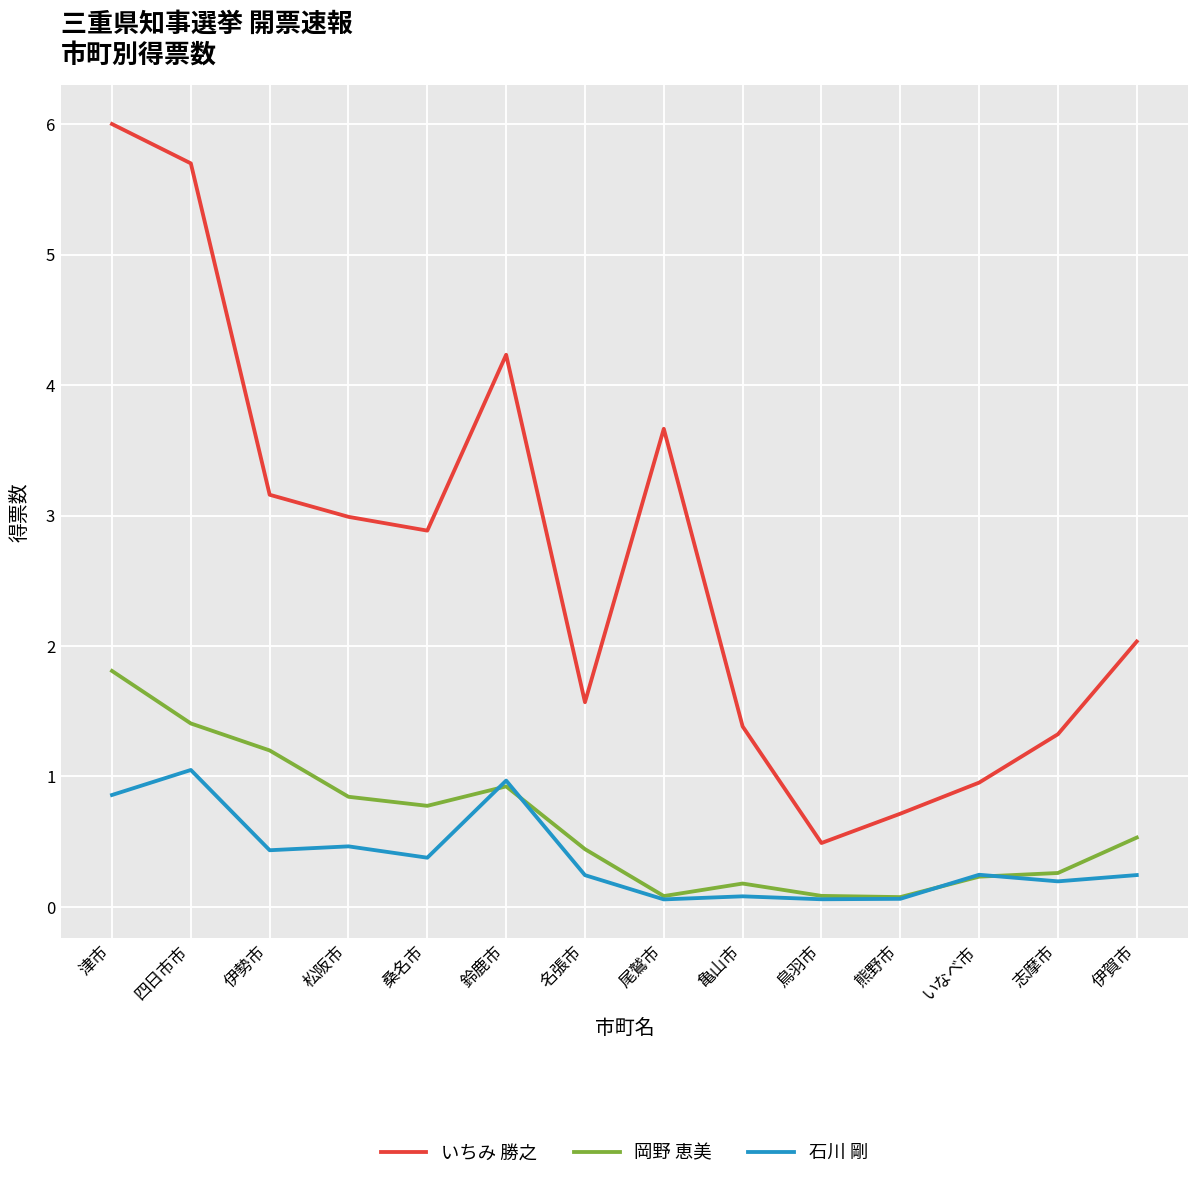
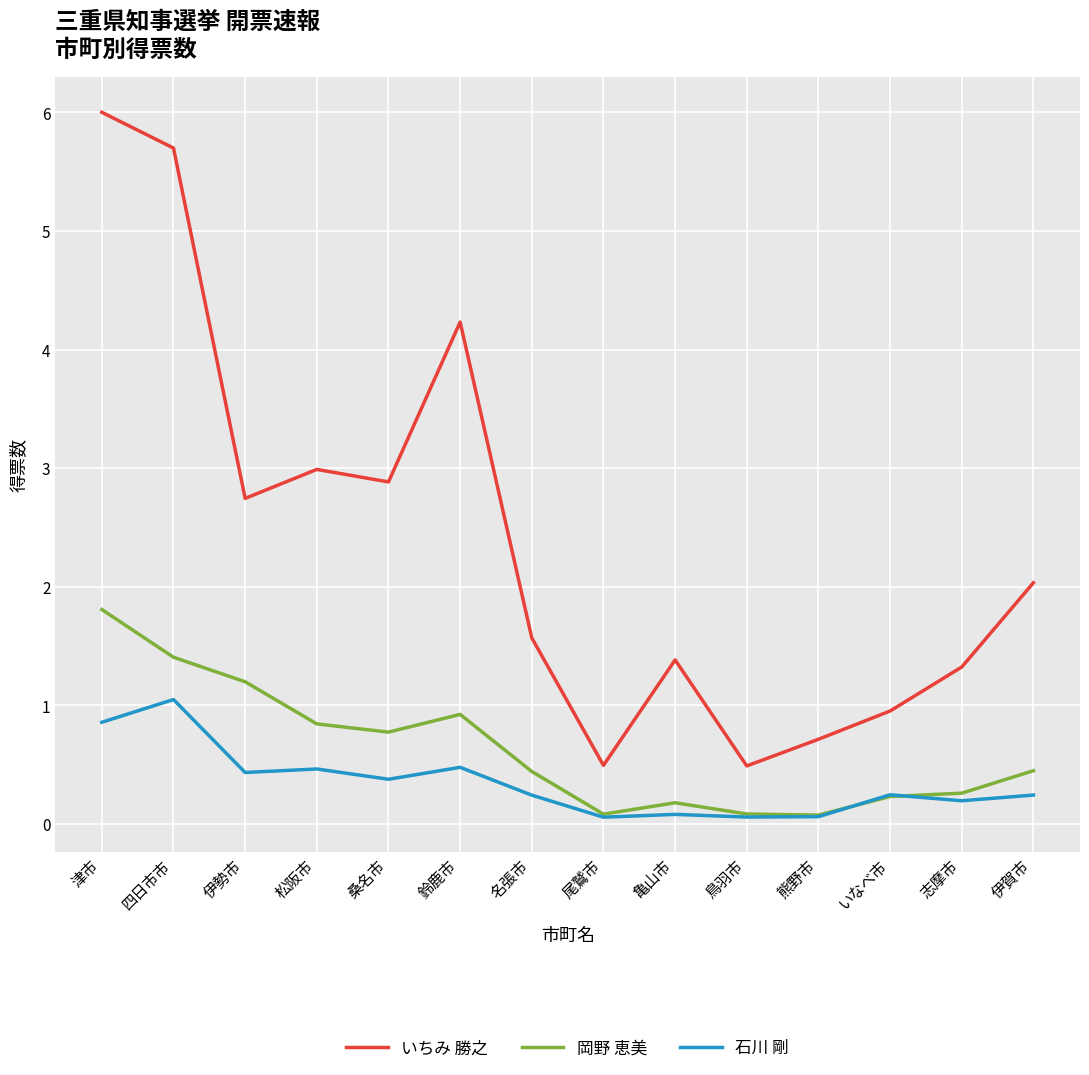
  {
    "いちみ 勝之": {
      "津市": 6.00,
      "四日市市": 5.70,
-     "伊勢市": 3.16,
+     "伊勢市": 2.75,
      "松阪市": 2.99,
      "桑名市": 2.88,
      "鈴鹿市": 4.23,
      "名張市": 1.57,
-     "尾鷲市": 3.67,
+     "尾鷲市": 0.49,
      "亀山市": 1.38,
      "鳥羽市": 0.49,
      "熊野市": 0.71,
      "いなべ市": 0.95,
      "志摩市": 1.32,
      "伊賀市": 2.03
    },
    "岡野 恵美": {
      "津市": 1.81,
      "四日市市": 1.41,
      "伊勢市": 1.20,
      "松阪市": 0.84,
      "桑名市": 0.78,
      "鈴鹿市": 0.92,
      "名張市": 0.44,
      "尾鷲市": 0.08,
      "亀山市": 0.18,
      "鳥羽市": 0.08,
      "志摩市": 0.26,
-     "伊賀市": 0.53
+     "伊賀市": 0.45
    },
    "石川 剛": {
      "津市": 0.86,
      "四日市市": 1.05,
      "伊勢市": 0.43,
      "松阪市": 0.46,
      "桑名市": 0.38,
-     "鈴鹿市": 0.97,
+     "鈴鹿市": 0.48,
      "名張市": 0.24,
      "尾鷲市": 0.06,
      "亀山市": 0.08,
      "鳥羽市": 0.06,
      "志摩市": 0.20,
      "伊賀市": 0.24
    }
  }
